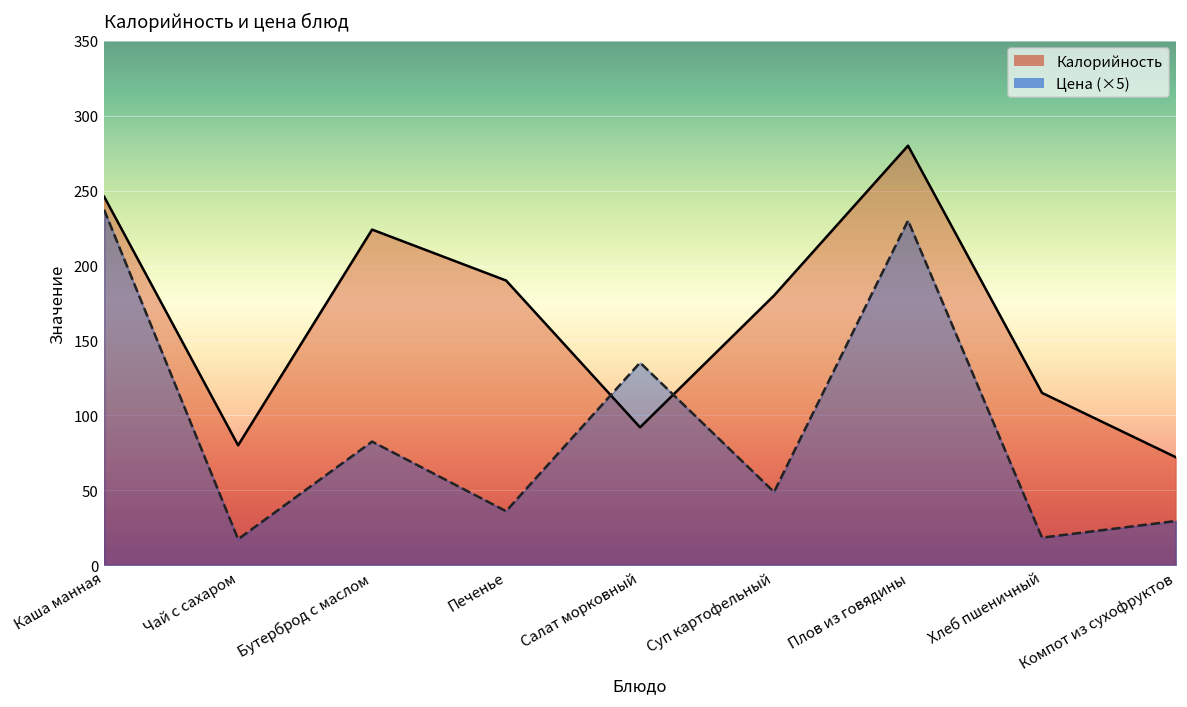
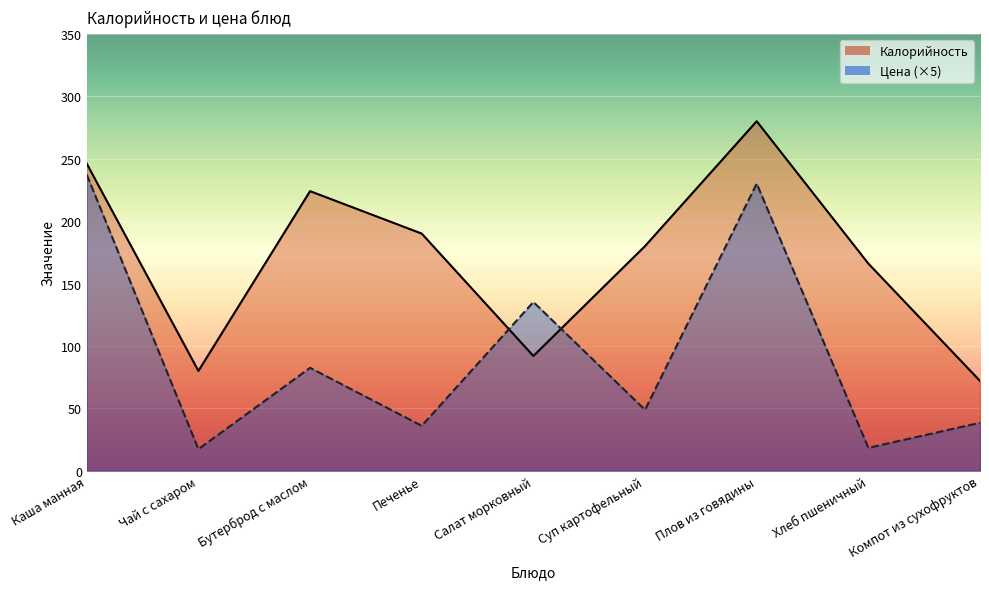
  {
    "Калорийность": {
      "Каша манная": 246,
      "Чай с сахаром": 80,
      "Бутерброд с маслом": 224,
      "Печенье": 190,
      "Салат морковный": 92,
      "Суп картофельный": 180,
      "Плов из говядины": 280,
-     "Хлеб пшеничный": 115,
+     "Хлеб пшеничный": 166,
      "Компот из сухофруктов": 72
    },
    "Цена (×5)": {
      "Каша манная": 237,
      "Чай с сахаром": 17,
      "Бутерброд с маслом": 83,
      "Печенье": 36,
      "Салат морковный": 135,
      "Суп картофельный": 49,
      "Плов из говядины": 230,
      "Хлеб пшеничный": 18,
-     "Компот из сухофруктов": 30
+     "Компот из сухофруктов": 39
    }
  }
